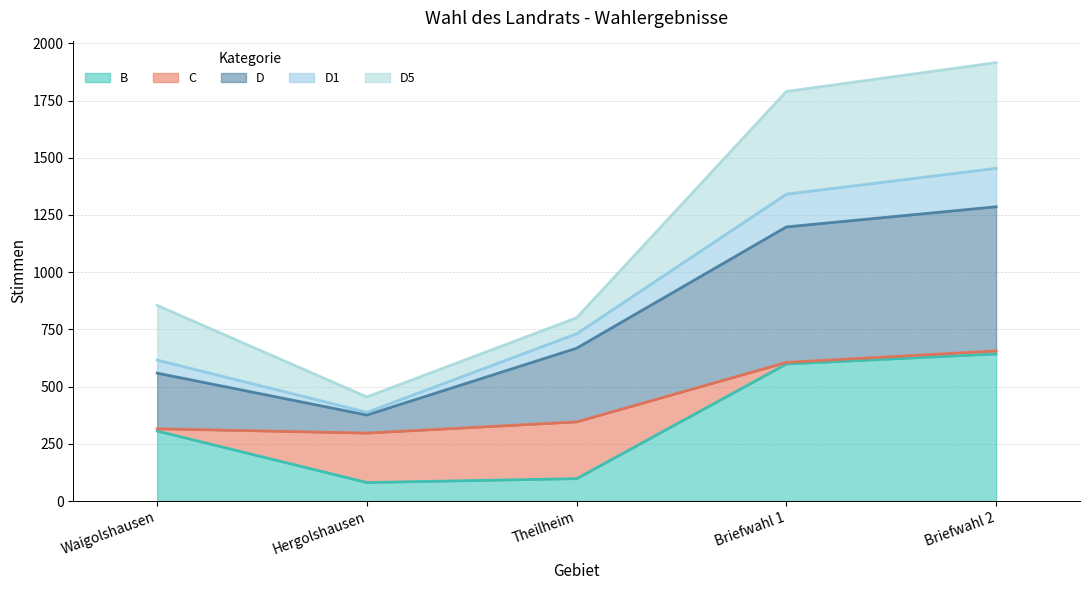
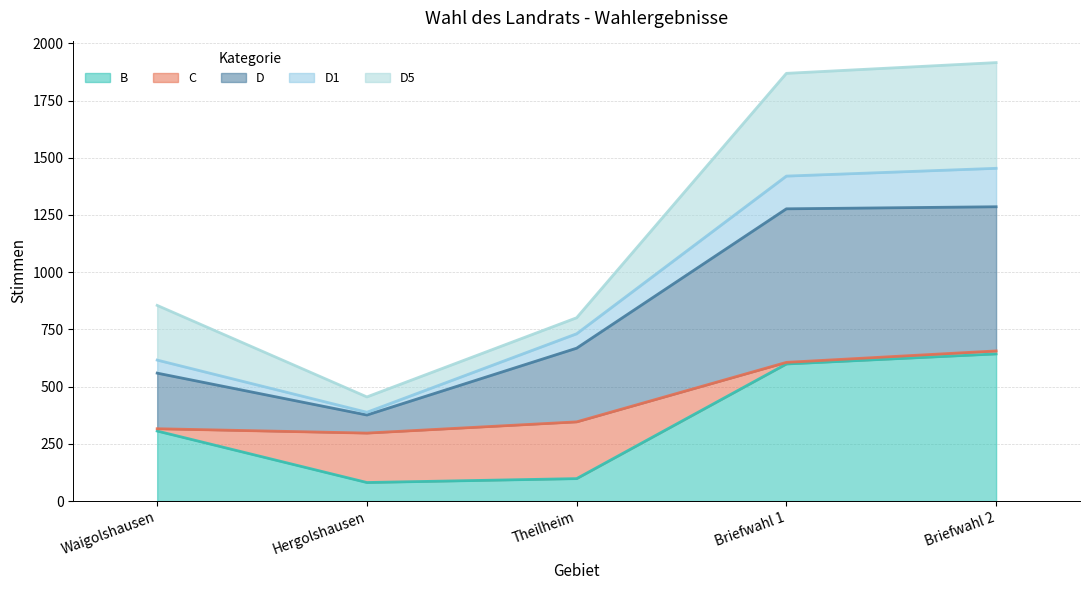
  {
    "B": {
      "Hergolshausen": 80,
      "Theilheim": 100,
      "Briefwahl 2": 640
    },
    "C": {
      "Hergolshausen": 220,
      "Theilheim": 250,
      "Briefwahl 2": 10
    },
    "D": {
      "Waigolshausen": 240,
      "Hergolshausen": 80,
      "Theilheim": 320,
-     "Briefwahl 1": 590,
+     "Briefwahl 1": 670,
      "Briefwahl 2": 630
    }
  }
